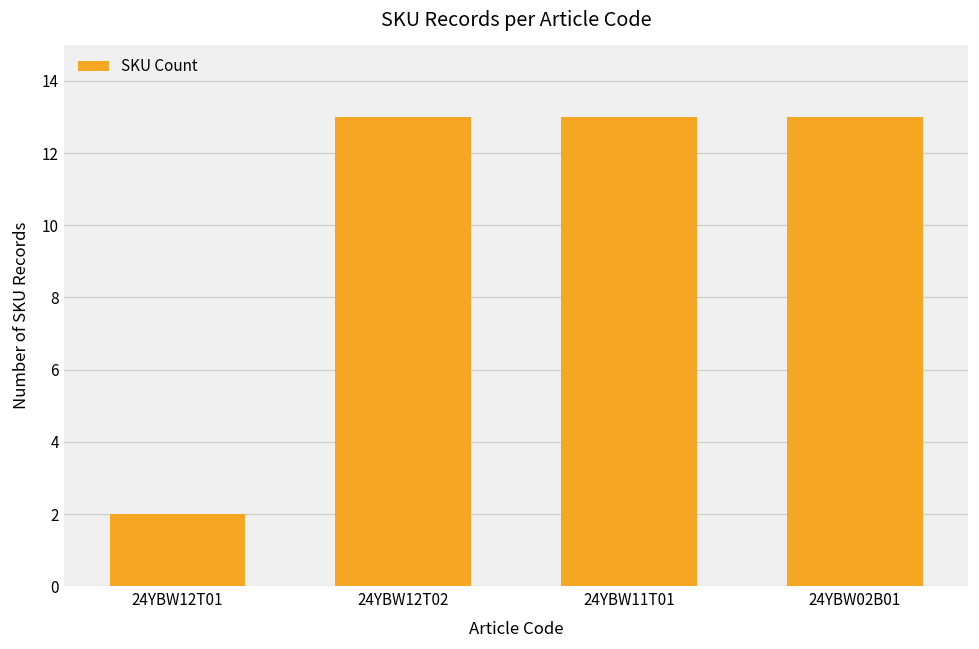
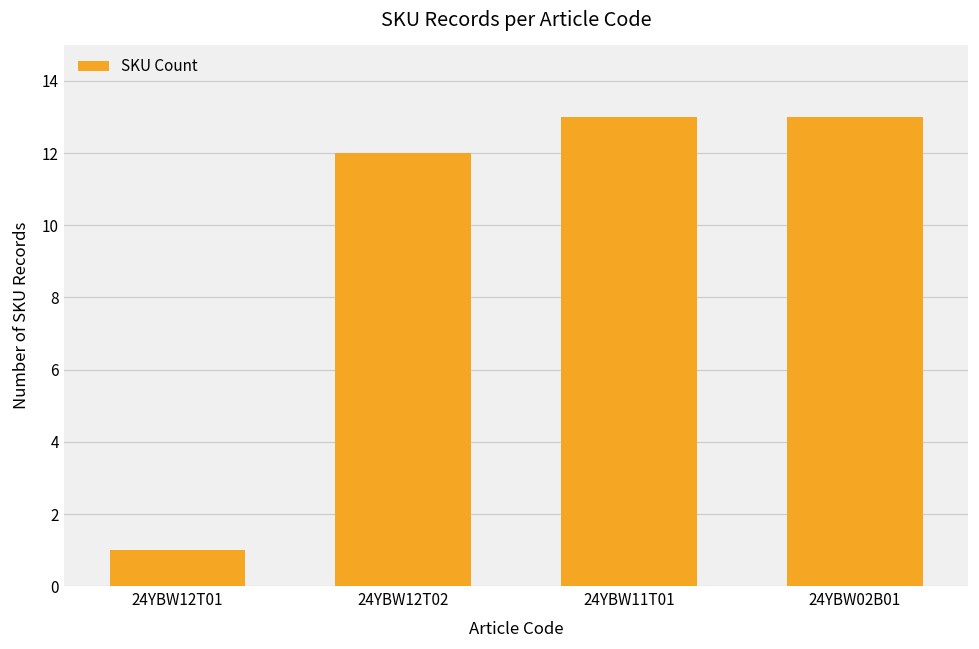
  {
-   "24YBW12T01": 2,
-   "24YBW12T02": 13,
+   "24YBW12T01": 1,
+   "24YBW12T02": 12,
    "24YBW11T01": 13,
    "24YBW02B01": 13
  }
